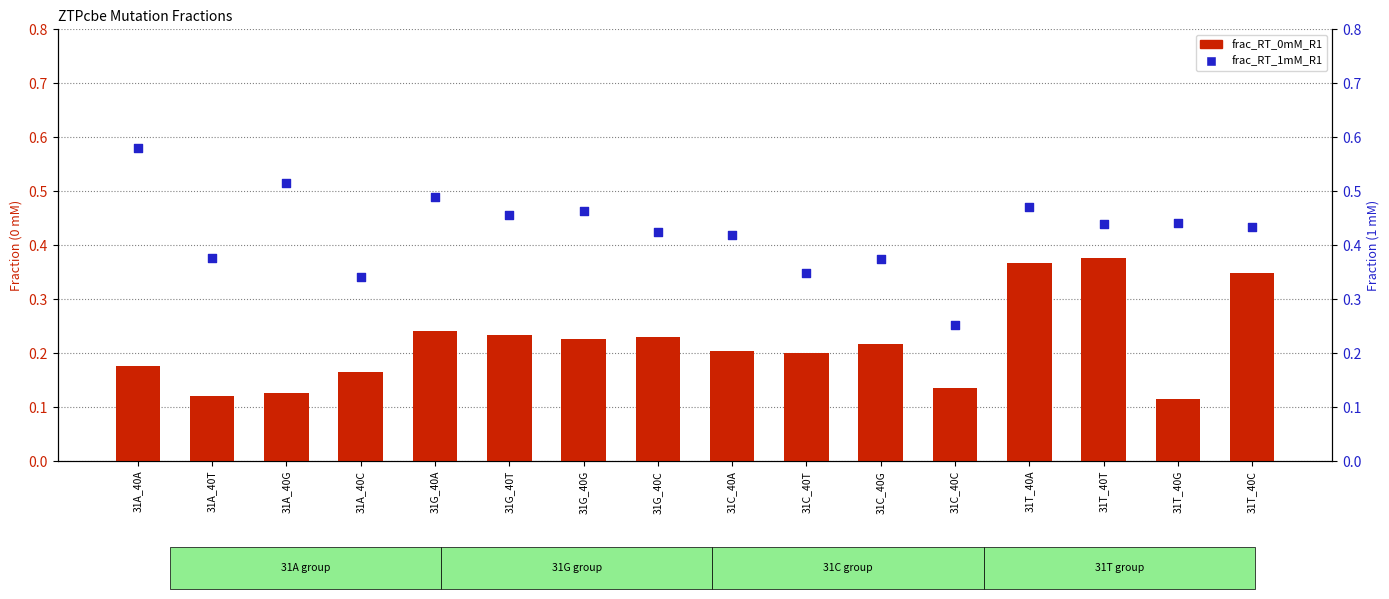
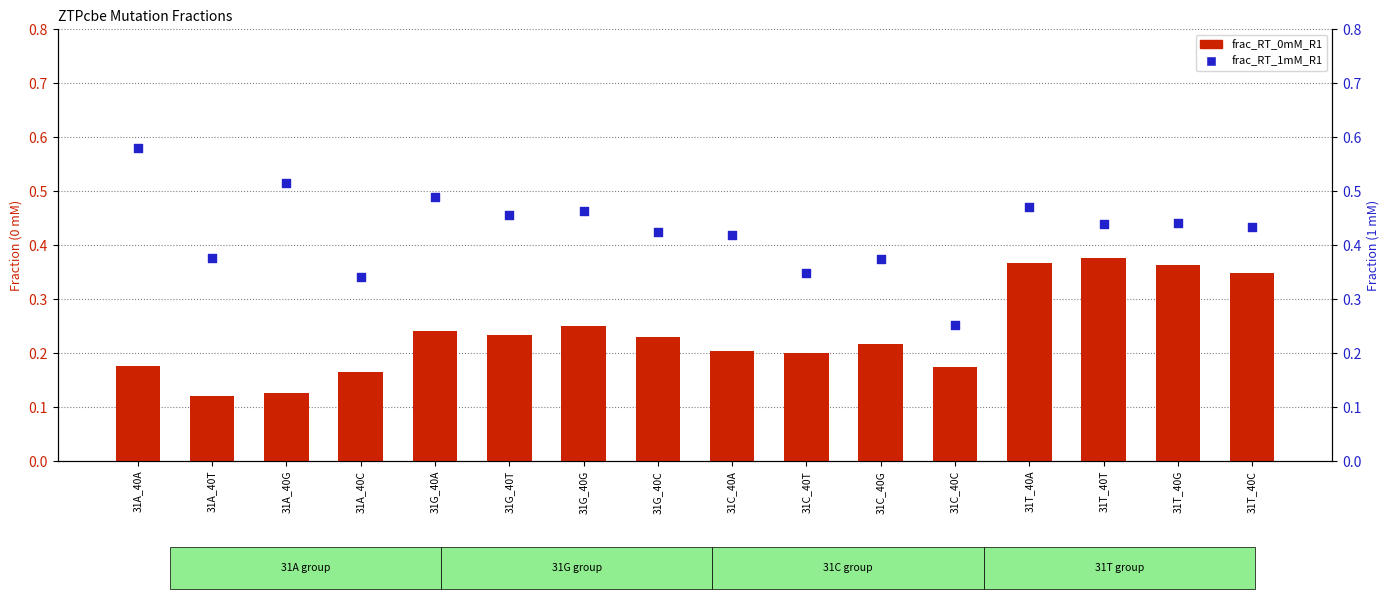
  {
    "frac_RT_0mM_R1": {
      "31A_40A": 0.18,
      "31A_40T": 0.12,
      "31A_40G": 0.13,
      "31A_40C": 0.16,
      "31G_40A": 0.24,
      "31G_40T": 0.23,
-     "31G_40G": 0.23,
+     "31G_40G": 0.25,
      "31G_40C": 0.23,
      "31C_40A": 0.20,
      "31C_40T": 0.20,
      "31C_40G": 0.22,
-     "31C_40C": 0.14,
+     "31C_40C": 0.17,
      "31T_40A": 0.37,
      "31T_40T": 0.38,
-     "31T_40G": 0.11,
+     "31T_40G": 0.36,
      "31T_40C": 0.35
    }
  }
